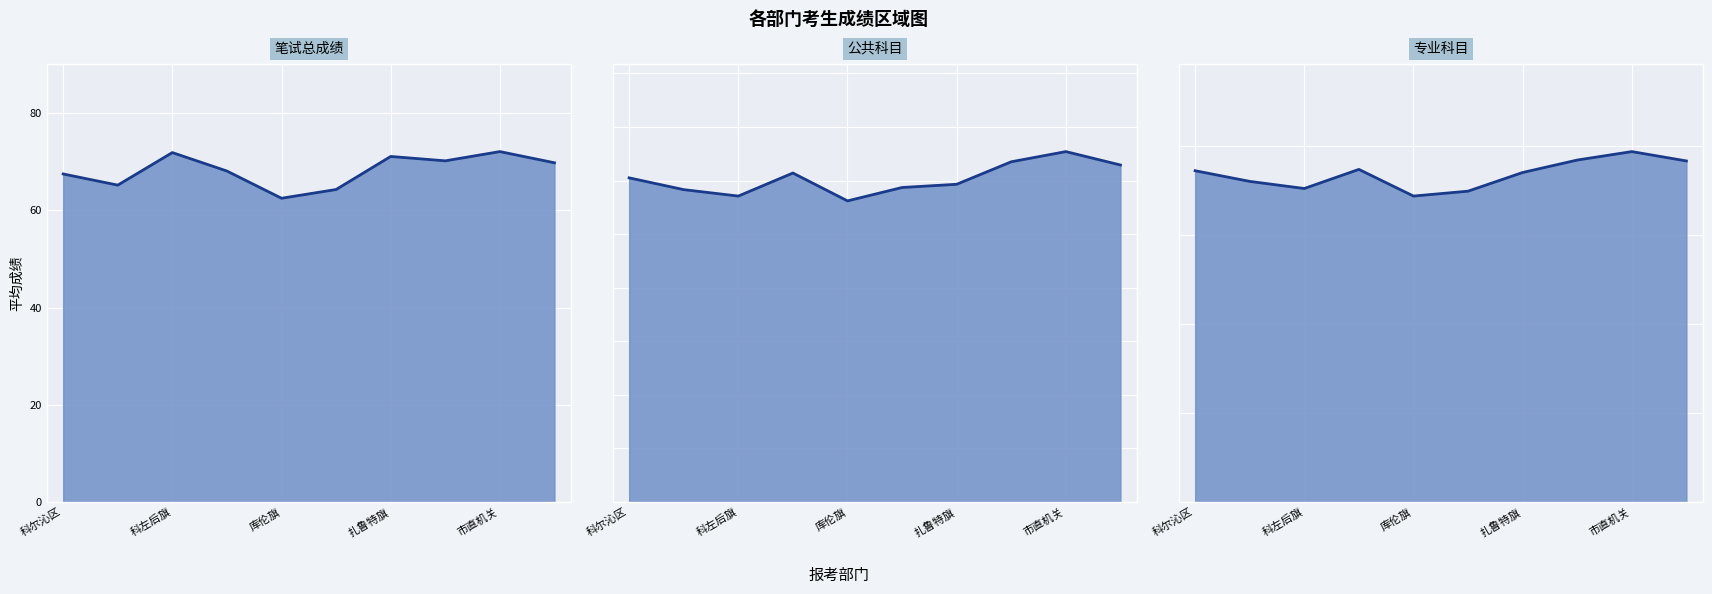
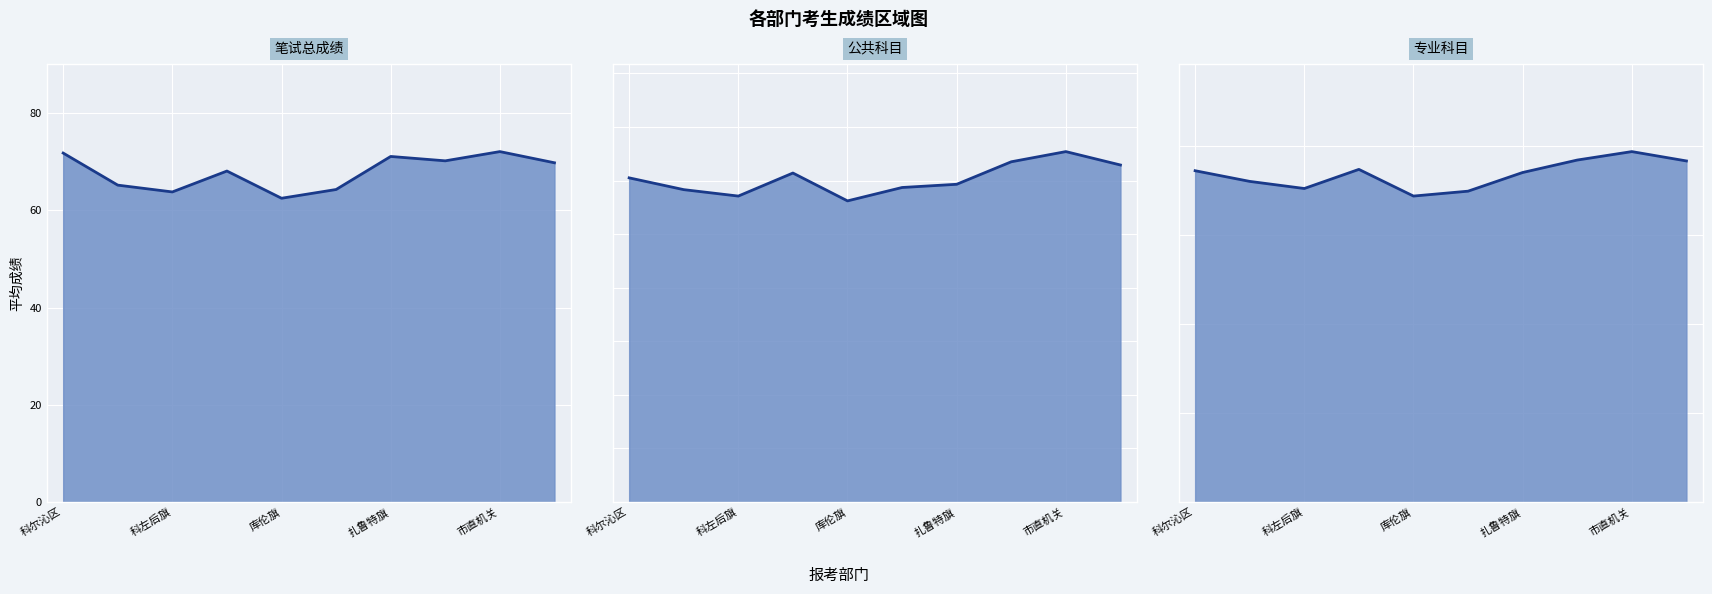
  {
    "笔试总成绩": {
-     "科尔沁区": 68,
-     "科左后旗": 72,
+     "科尔沁区": 72,
+     "科左后旗": 64,
      "库伦旗": 63,
      "扎鲁特旗": 71,
      "市直机关": 72
    }
  }
